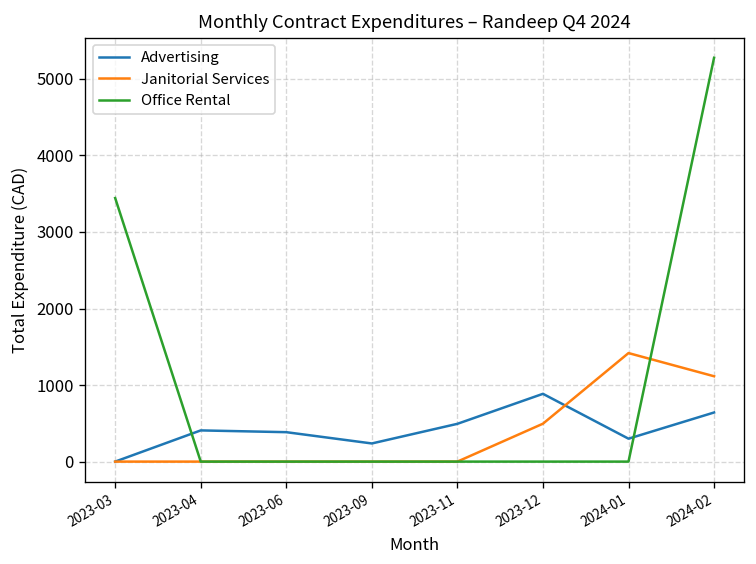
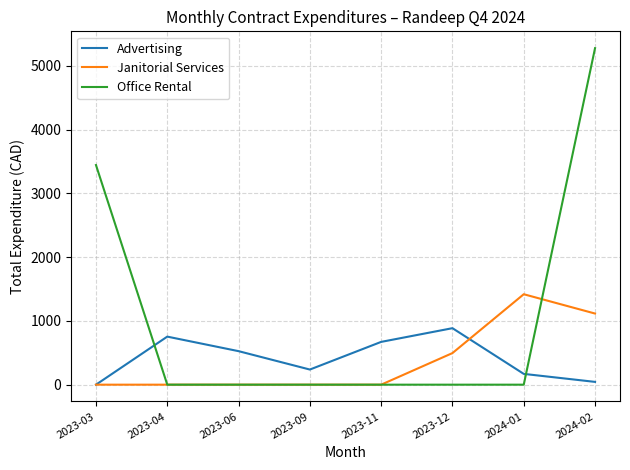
  {
    "Advertising": {
-     "2023-04": 400,
-     "2023-06": 400,
+     "2023-04": 800,
+     "2023-06": 500,
      "2023-09": 200,
-     "2023-11": 500,
+     "2023-11": 700,
      "2023-12": 900,
-     "2024-01": 300,
-     "2024-02": 600
+     "2024-01": 200,
+     "2024-02": 0
    },
    "Janitorial Services": {
      "2023-12": 500,
      "2024-01": 1400,
      "2024-02": 1100
    },
    "Office Rental": {
      "2023-03": 3400,
      "2023-12": 0,
      "2024-01": 0,
      "2024-02": 5300
    }
  }
